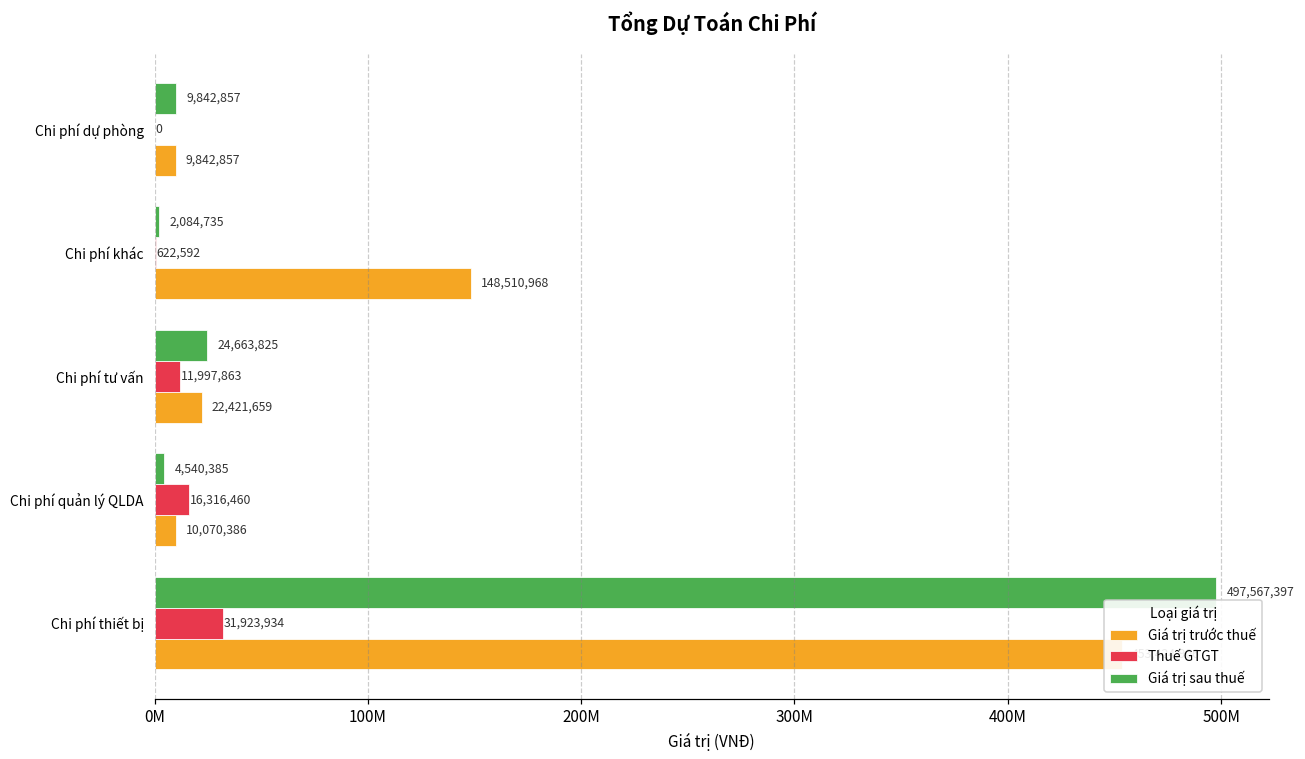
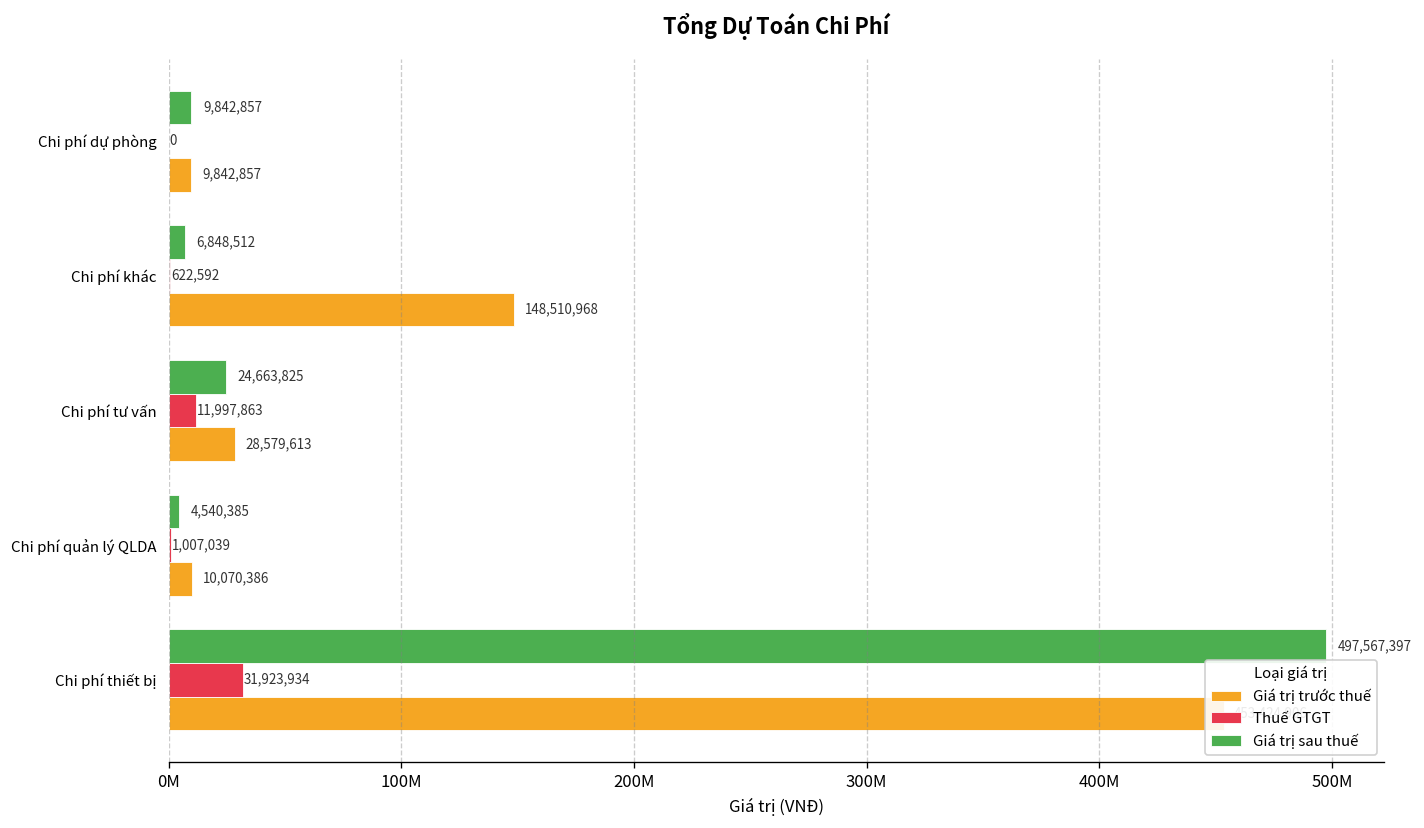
  {
    "Giá trị trước thuế": {
      "Chi phí dự phòng": "9,842,857",
      "Chi phí khác": "148,510,968",
-     "Chi phí tư vấn": "22,421,659",
+     "Chi phí tư vấn": "28,579,613",
      "Chi phí quản lý QLDA": "10,070,386"
    },
    "Thuế GTGT": {
      "Chi phí dự phòng": "0",
      "Chi phí khác": "622,592",
      "Chi phí tư vấn": "11,997,863",
-     "Chi phí quản lý QLDA": "16,316,460",
+     "Chi phí quản lý QLDA": "1,007,039",
      "Chi phí thiết bị": "31,923,934"
    },
    "Giá trị sau thuế": {
      "Chi phí dự phòng": "9,842,857",
-     "Chi phí khác": "2,084,735",
+     "Chi phí khác": "6,848,512",
      "Chi phí tư vấn": "24,663,825",
      "Chi phí quản lý QLDA": "4,540,385",
      "Chi phí thiết bị": "497,567,397"
    }
  }
